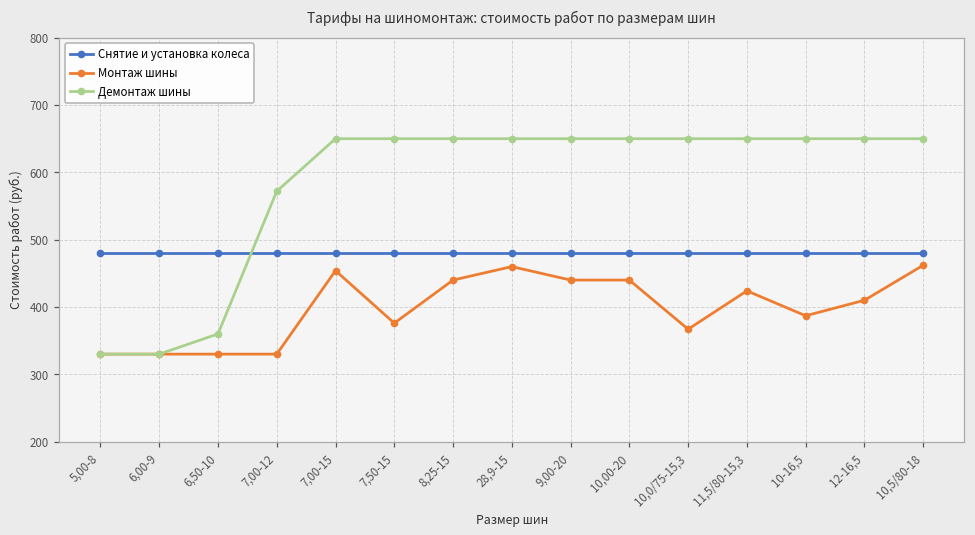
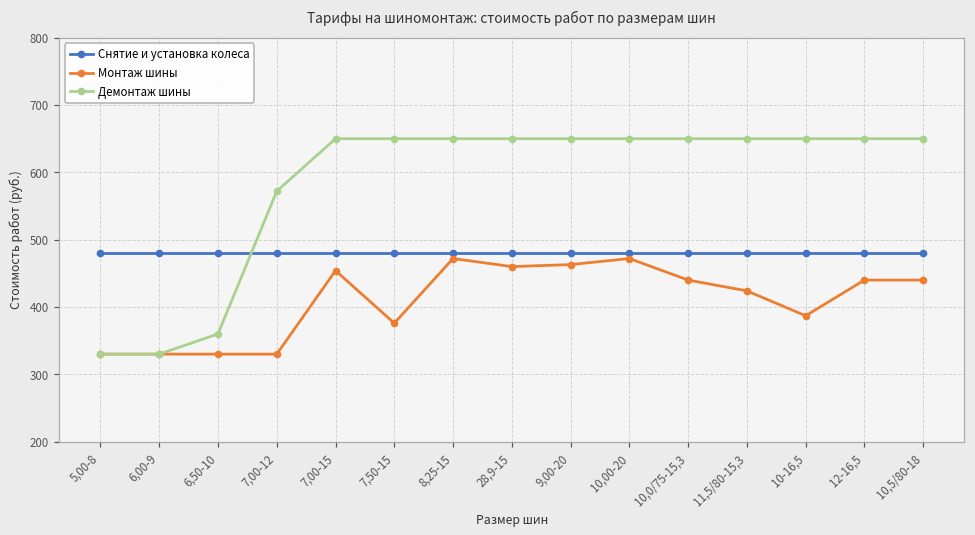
  {
    "Снятие и установка колеса": {
      "5,00-8": 480,
      "6,00-9": 480,
      "6,50-10": 480,
      "7,00-12": 480,
      "7,00-15": 480,
      "7,50-15": 480,
      "8,25-15": 480,
      "28,9-15": 480,
      "9,00-20": 480,
      "10,00-20": 480,
      "10,0/75-15,3": 480,
      "11,5/80-15,3": 480,
      "10-16,5": 480,
      "12-16,5": 480,
      "10,5/80-18": 480
    },
    "Монтаж шины": {
      "6,50-10": 330,
      "7,00-12": 330,
      "7,00-15": 450,
      "7,50-15": 380,
-     "8,25-15": 440,
+     "8,25-15": 470,
      "28,9-15": 460,
-     "9,00-20": 440,
-     "10,00-20": 440,
-     "10,0/75-15,3": 370,
+     "9,00-20": 460,
+     "10,00-20": 470,
+     "10,0/75-15,3": 440,
      "11,5/80-15,3": 420,
      "10-16,5": 390,
-     "12-16,5": 410,
-     "10,5/80-18": 460
+     "12-16,5": 440,
+     "10,5/80-18": 440
    },
    "Демонтаж шины": {
      "6,50-10": 360,
      "7,00-12": 570,
      "7,00-15": 650,
      "7,50-15": 650,
      "8,25-15": 650,
      "28,9-15": 650,
      "9,00-20": 650,
      "10,00-20": 650,
      "10,0/75-15,3": 650,
      "11,5/80-15,3": 650,
      "10-16,5": 650,
      "12-16,5": 650,
      "10,5/80-18": 650
    }
  }
